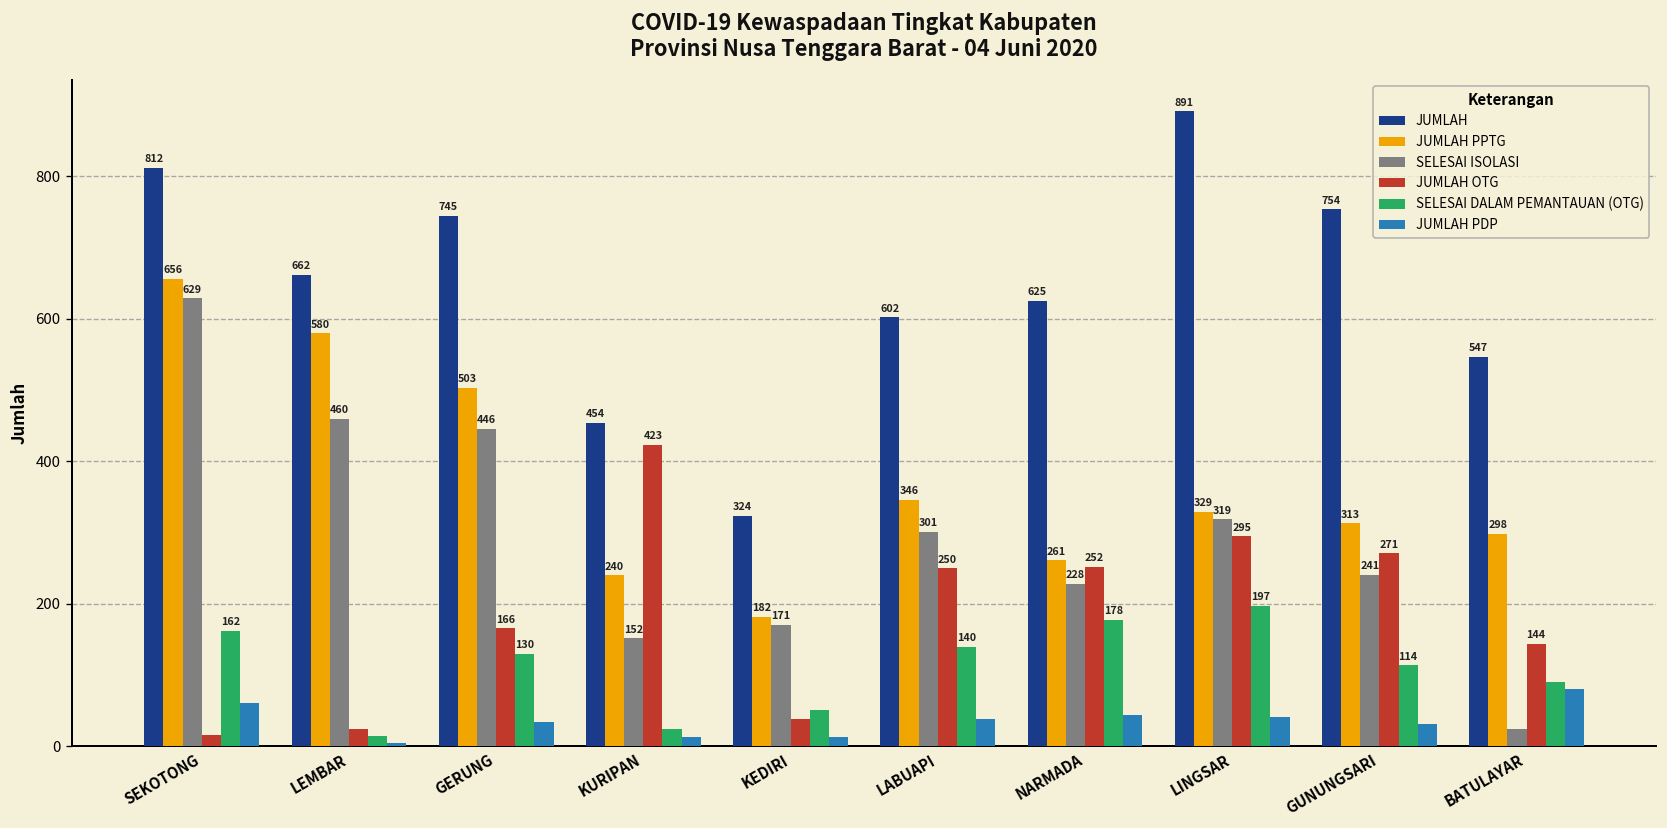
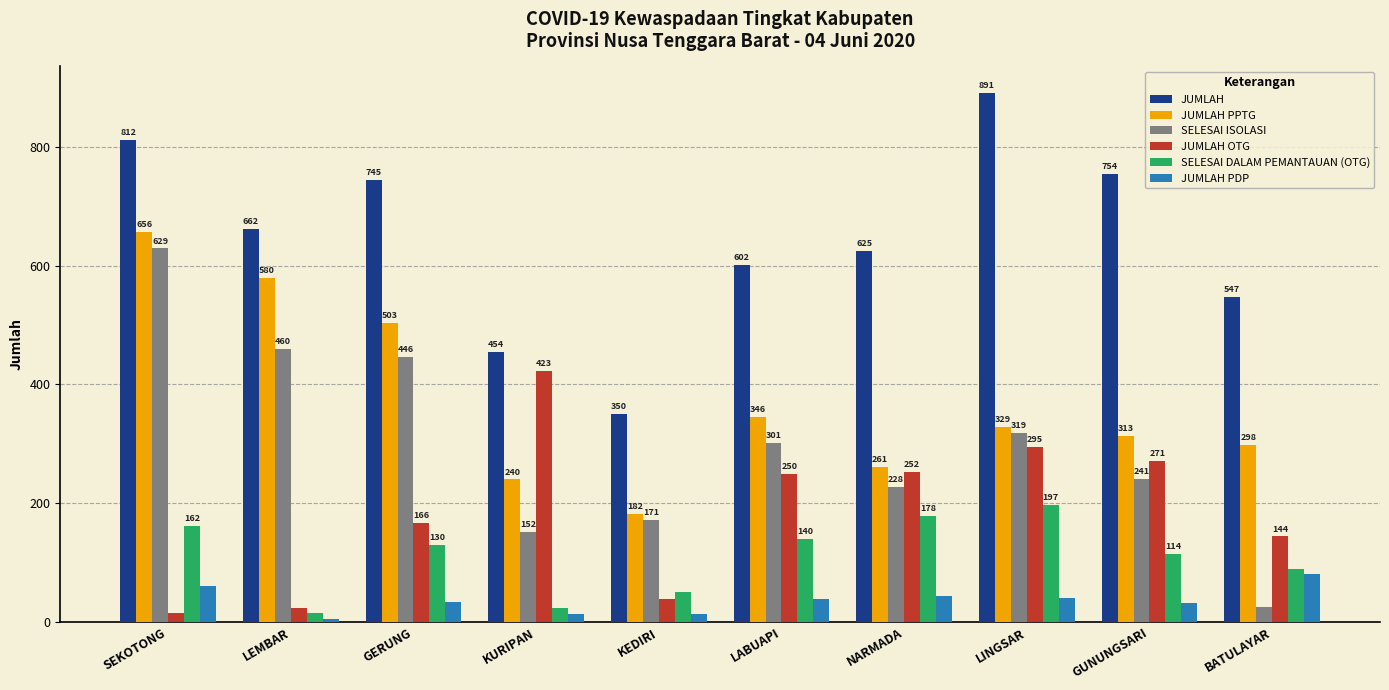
  {
    "JUMLAH": {
      "SEKOTONG": 812,
      "LEMBAR": 662,
      "GERUNG": 745,
      "KURIPAN": 454,
-     "KEDIRI": 324,
+     "KEDIRI": 350,
      "LABUAPI": 602,
      "NARMADA": 625,
      "LINGSAR": 891,
      "GUNUNGSARI": 754,
      "BATULAYAR": 547
    },
    "JUMLAH PPTG": {
      "SEKOTONG": 656,
      "LEMBAR": 580,
      "GERUNG": 503,
      "KURIPAN": 240,
      "KEDIRI": 182,
      "LABUAPI": 346,
      "NARMADA": 261,
      "LINGSAR": 329,
      "GUNUNGSARI": 313,
      "BATULAYAR": 298
    },
    "SELESAI ISOLASI": {
      "SEKOTONG": 629,
      "LEMBAR": 460,
      "GERUNG": 446,
      "KURIPAN": 152,
      "KEDIRI": 171,
      "LABUAPI": 301,
      "NARMADA": 228,
      "LINGSAR": 319,
      "GUNUNGSARI": 241
    },
    "JUMLAH OTG": {
      "GERUNG": 166,
      "KURIPAN": 423,
      "LABUAPI": 250,
      "NARMADA": 252,
      "LINGSAR": 295,
      "GUNUNGSARI": 271,
      "BATULAYAR": 144
    },
    "SELESAI DALAM PEMANTAUAN (OTG)": {
      "SEKOTONG": 162,
      "GERUNG": 130,
      "LABUAPI": 140,
      "NARMADA": 178,
      "LINGSAR": 197,
      "GUNUNGSARI": 114
    },
    "JUMLAH PDP": {
      "SEKOTONG": 60,
      "LEMBAR": 10,
      "GERUNG": 30,
      "KURIPAN": 10,
      "KEDIRI": 10,
      "LABUAPI": 40,
      "NARMADA": 40,
      "LINGSAR": 40,
      "GUNUNGSARI": 30,
      "BATULAYAR": 80
    }
  }
